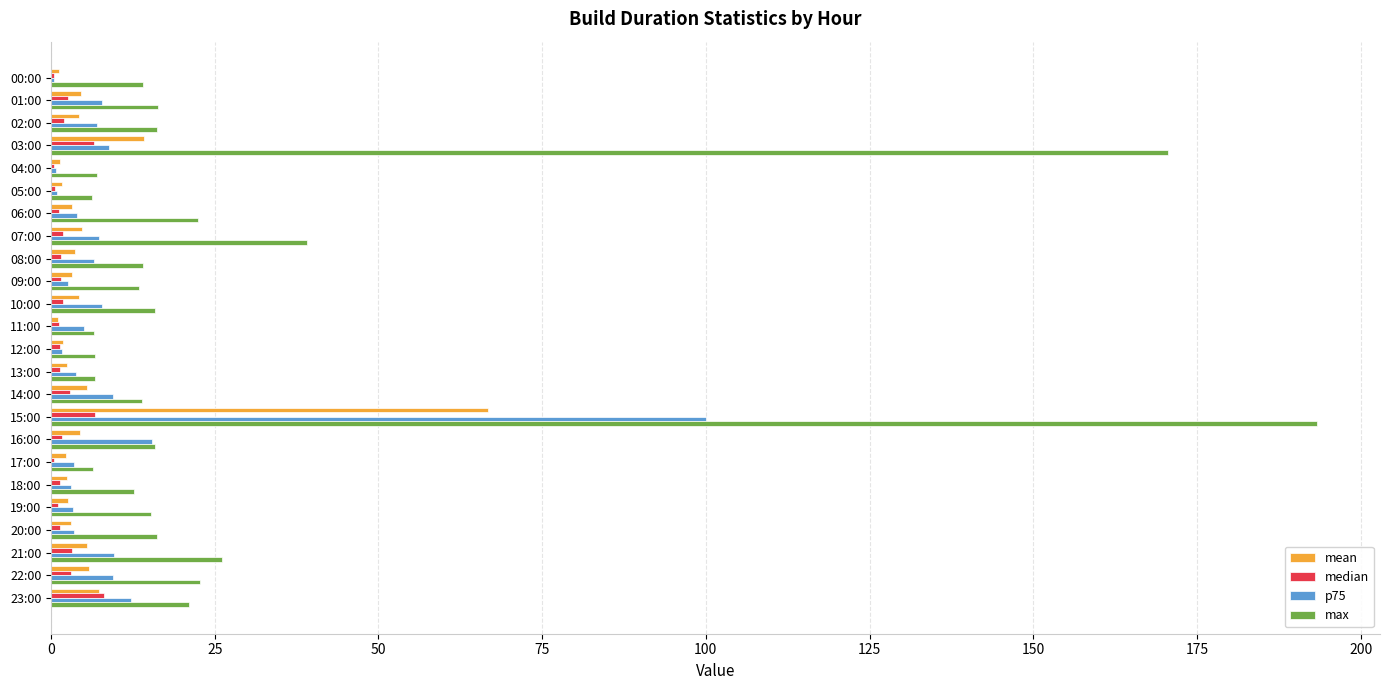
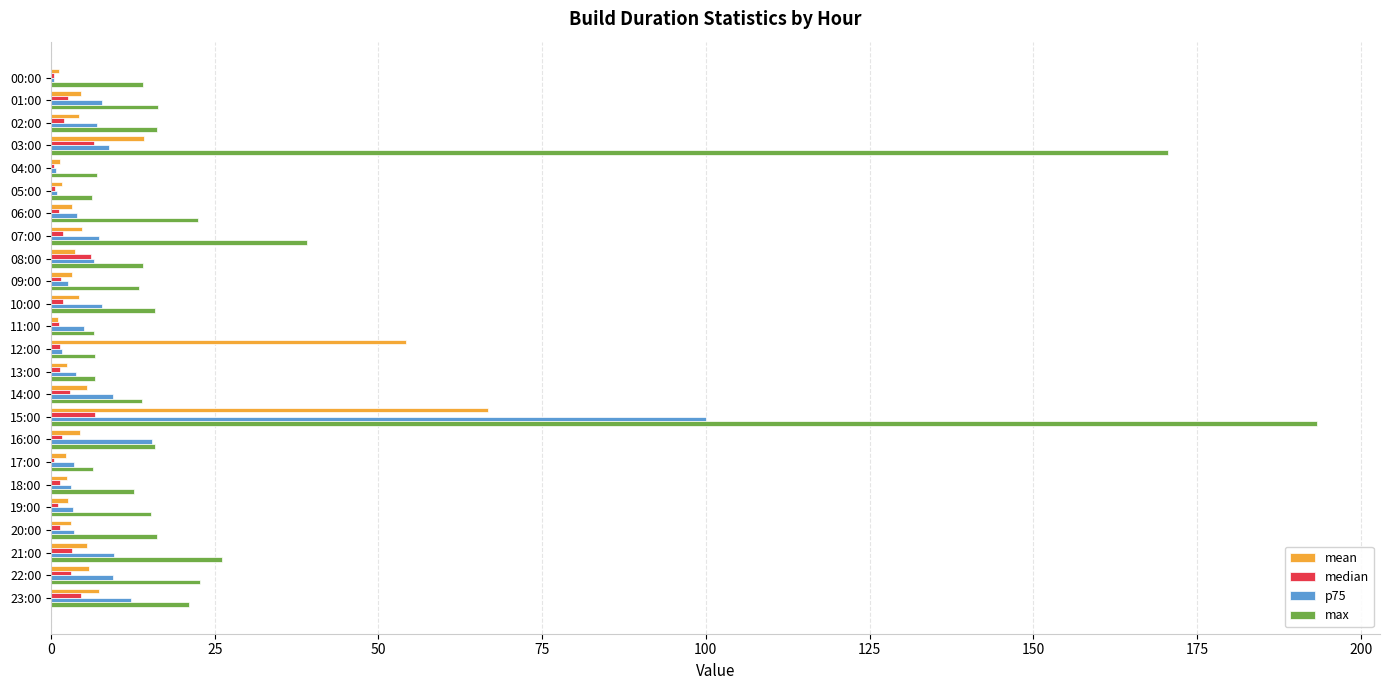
  {
    "mean": {
      "00:00": 1,
      "01:00": 5,
      "02:00": 4,
      "03:00": 14,
      "04:00": 1,
      "05:00": 2,
      "06:00": 3,
      "07:00": 5,
      "08:00": 4,
      "09:00": 3,
      "10:00": 4,
      "11:00": 1,
-     "12:00": 2,
+     "12:00": 54,
      "13:00": 2,
      "14:00": 5,
      "15:00": 67,
      "16:00": 4,
      "17:00": 2,
      "18:00": 2,
      "19:00": 3,
      "20:00": 3,
      "21:00": 6,
      "22:00": 6,
      "23:00": 7
    },
    "median": {
      "00:00": 0,
      "01:00": 3,
      "02:00": 2,
      "03:00": 6,
      "04:00": 1,
      "05:00": 1,
      "06:00": 1,
      "07:00": 2,
-     "08:00": 2,
+     "08:00": 6,
      "09:00": 2,
      "10:00": 2,
      "11:00": 1,
      "12:00": 1,
      "13:00": 1,
      "14:00": 3,
      "15:00": 7,
      "16:00": 2,
      "17:00": 0,
      "18:00": 1,
      "19:00": 1,
      "20:00": 1,
      "21:00": 3,
      "22:00": 3,
-     "23:00": 8
+     "23:00": 5
    },
    "p75": {
      "00:00": 1,
      "01:00": 8,
      "02:00": 7,
      "03:00": 9,
      "04:00": 1,
      "05:00": 1,
      "06:00": 4,
      "07:00": 7,
      "08:00": 7,
      "09:00": 3,
      "10:00": 8,
      "11:00": 5,
      "12:00": 2,
      "13:00": 4,
      "14:00": 9,
      "15:00": 100,
      "16:00": 15,
      "17:00": 3,
      "18:00": 3,
      "19:00": 3,
      "20:00": 3,
      "21:00": 10,
      "22:00": 9,
      "23:00": 12
    },
    "max": {
      "00:00": 14,
      "01:00": 16,
      "02:00": 16,
      "03:00": 171,
      "04:00": 7,
      "05:00": 6,
      "06:00": 22,
      "07:00": 39,
      "08:00": 14,
      "09:00": 13,
      "10:00": 16,
      "11:00": 7,
      "12:00": 7,
      "13:00": 7,
      "14:00": 14,
      "15:00": 193,
      "16:00": 16,
      "17:00": 6,
      "18:00": 13,
      "19:00": 15,
      "20:00": 16,
      "21:00": 26,
      "22:00": 23,
      "23:00": 21
    }
  }
